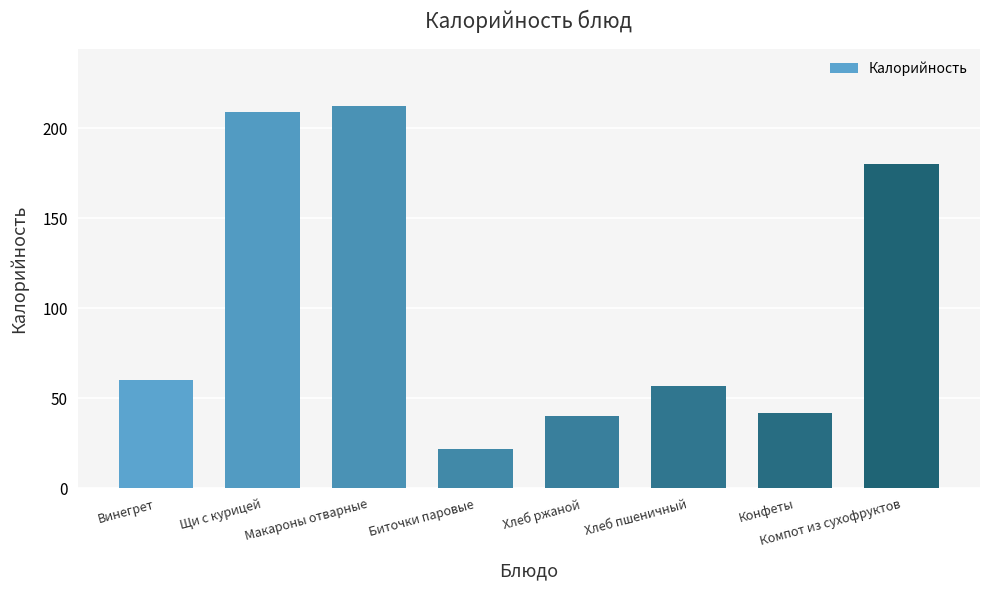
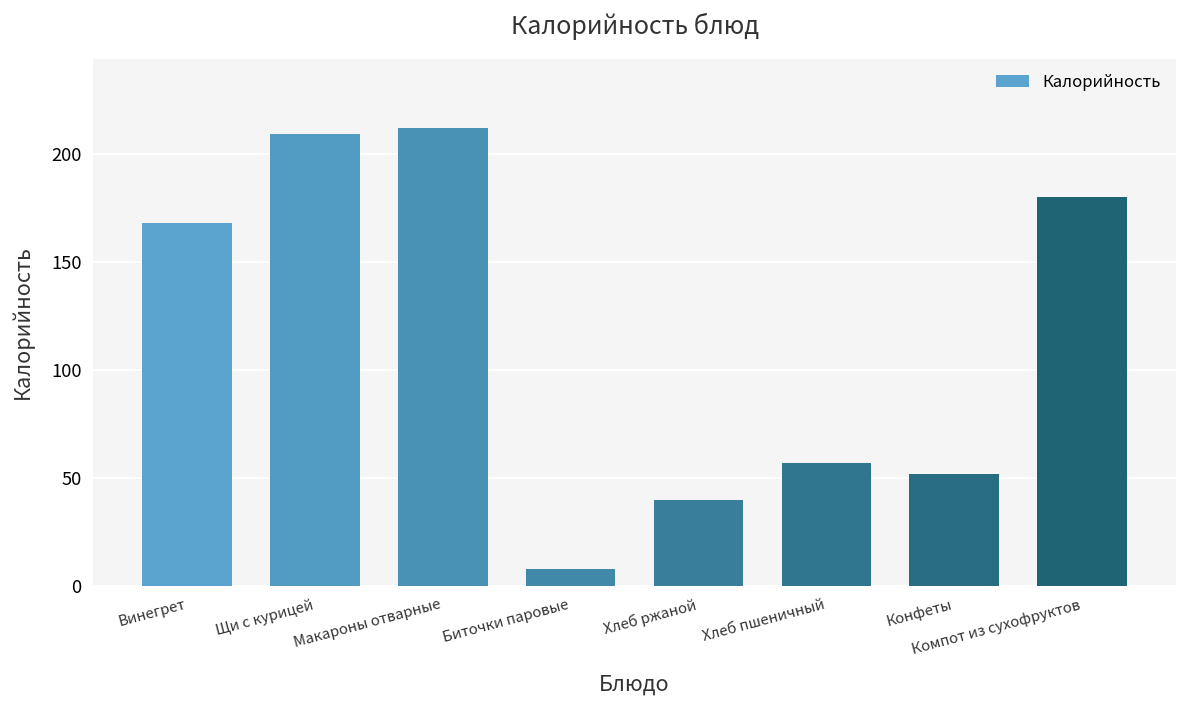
  {
-   "Винегрет": 60,
+   "Винегрет": 168,
    "Щи с курицей": 209,
    "Макароны отварные": 212,
-   "Биточки паровые": 22,
+   "Биточки паровые": 8,
    "Хлеб ржаной": 40,
    "Хлеб пшеничный": 57,
-   "Конфеты": 42,
+   "Конфеты": 52,
    "Компот из сухофруктов": 180
  }
